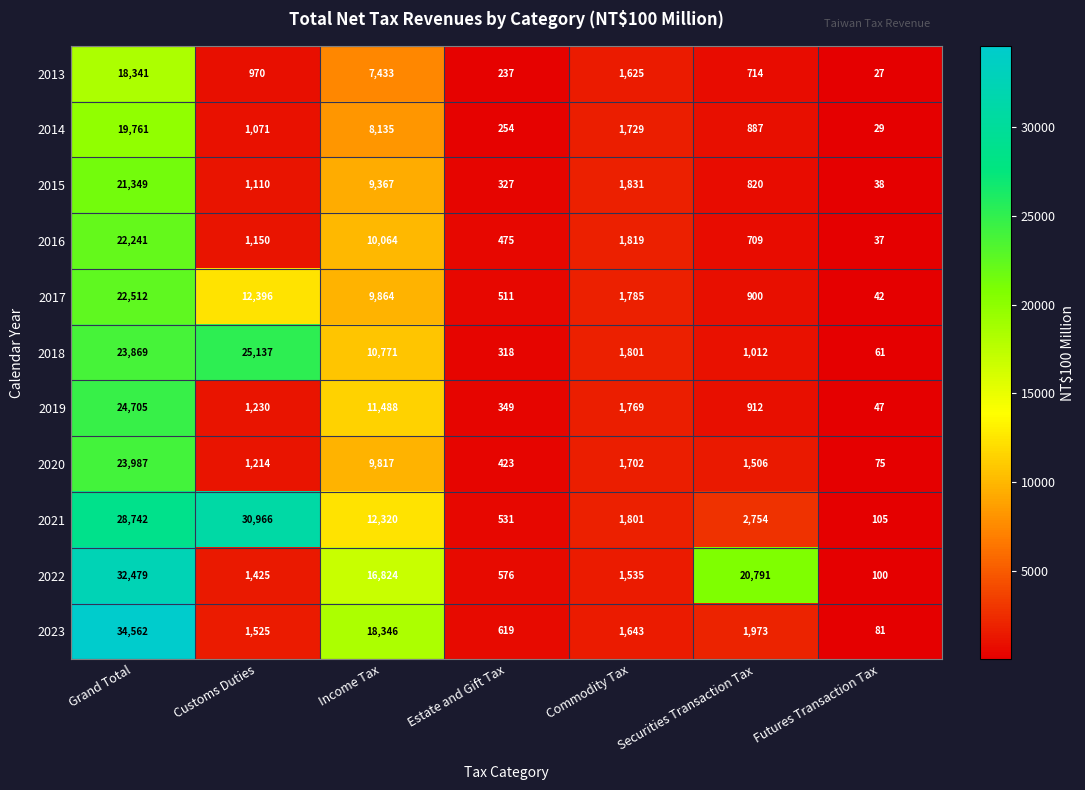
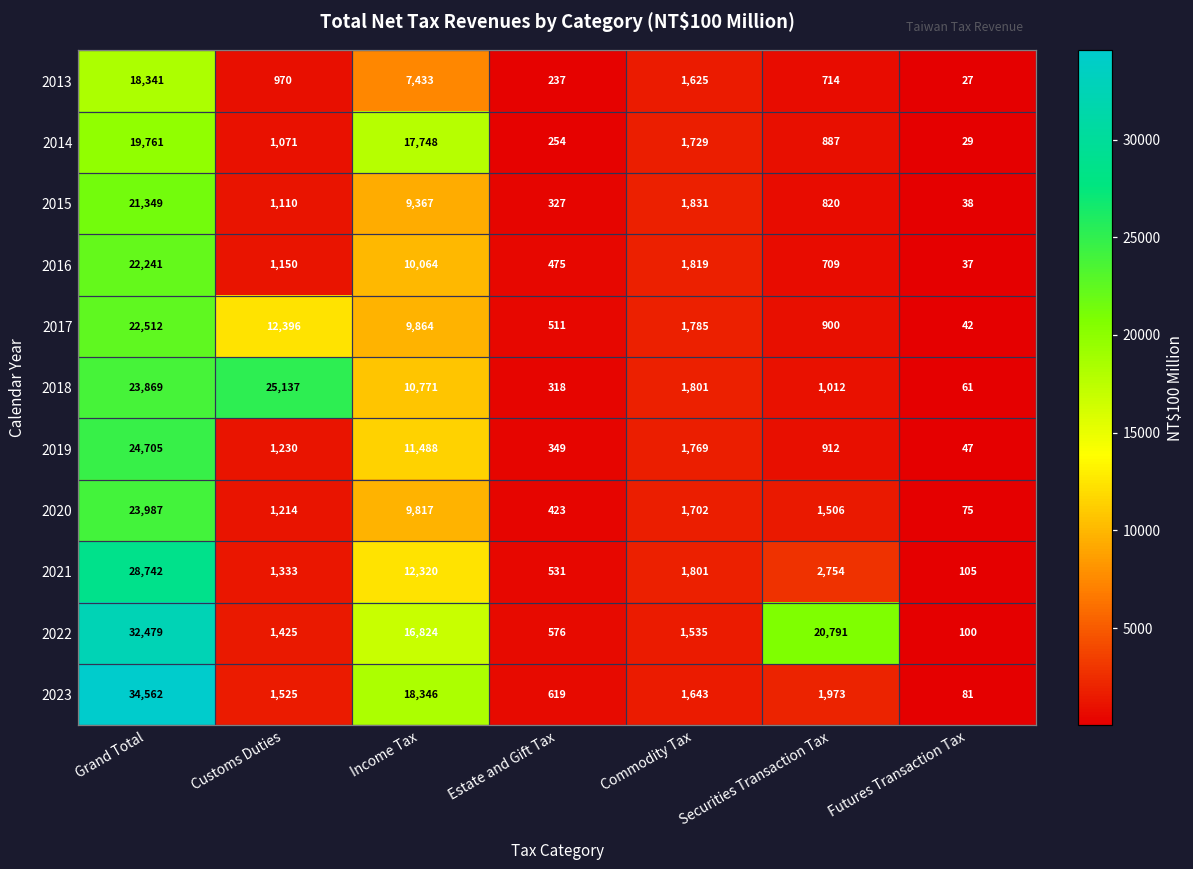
  {
    "2013": {
      "Grand Total": "18,341",
      "Customs Duties": "970",
      "Income Tax": "7,433",
      "Estate and Gift Tax": "237",
      "Commodity Tax": "1,625",
      "Securities Transaction Tax": "714",
      "Futures Transaction Tax": "27"
    },
    "2014": {
      "Grand Total": "19,761",
      "Customs Duties": "1,071",
-     "Income Tax": "8,135",
+     "Income Tax": "17,748",
      "Estate and Gift Tax": "254",
      "Commodity Tax": "1,729",
      "Securities Transaction Tax": "887",
      "Futures Transaction Tax": "29"
    },
    "2015": {
      "Grand Total": "21,349",
      "Customs Duties": "1,110",
      "Income Tax": "9,367",
      "Estate and Gift Tax": "327",
      "Commodity Tax": "1,831",
      "Securities Transaction Tax": "820",
      "Futures Transaction Tax": "38"
    },
    "2016": {
      "Grand Total": "22,241",
      "Customs Duties": "1,150",
      "Income Tax": "10,064",
      "Estate and Gift Tax": "475",
      "Commodity Tax": "1,819",
      "Securities Transaction Tax": "709",
      "Futures Transaction Tax": "37"
    },
    "2017": {
      "Grand Total": "22,512",
      "Customs Duties": "12,396",
      "Income Tax": "9,864",
      "Estate and Gift Tax": "511",
      "Commodity Tax": "1,785",
      "Securities Transaction Tax": "900",
      "Futures Transaction Tax": "42"
    },
    "2018": {
      "Grand Total": "23,869",
      "Customs Duties": "25,137",
      "Income Tax": "10,771",
      "Estate and Gift Tax": "318",
      "Commodity Tax": "1,801",
      "Securities Transaction Tax": "1,012",
      "Futures Transaction Tax": "61"
    },
    "2019": {
      "Grand Total": "24,705",
      "Customs Duties": "1,230",
      "Income Tax": "11,488",
      "Estate and Gift Tax": "349",
      "Commodity Tax": "1,769",
      "Securities Transaction Tax": "912",
      "Futures Transaction Tax": "47"
    },
    "2020": {
      "Grand Total": "23,987",
      "Customs Duties": "1,214",
      "Income Tax": "9,817",
      "Estate and Gift Tax": "423",
      "Commodity Tax": "1,702",
      "Securities Transaction Tax": "1,506",
      "Futures Transaction Tax": "75"
    },
    "2021": {
      "Grand Total": "28,742",
-     "Customs Duties": "30,966",
+     "Customs Duties": "1,333",
      "Income Tax": "12,320",
      "Estate and Gift Tax": "531",
      "Commodity Tax": "1,801",
      "Securities Transaction Tax": "2,754",
      "Futures Transaction Tax": "105"
    },
    "2022": {
      "Grand Total": "32,479",
      "Customs Duties": "1,425",
      "Income Tax": "16,824",
      "Estate and Gift Tax": "576",
      "Commodity Tax": "1,535",
      "Securities Transaction Tax": "20,791",
      "Futures Transaction Tax": "100"
    },
    "2023": {
      "Grand Total": "34,562",
      "Customs Duties": "1,525",
      "Income Tax": "18,346",
      "Estate and Gift Tax": "619",
      "Commodity Tax": "1,643",
      "Securities Transaction Tax": "1,973",
      "Futures Transaction Tax": "81"
    }
  }
